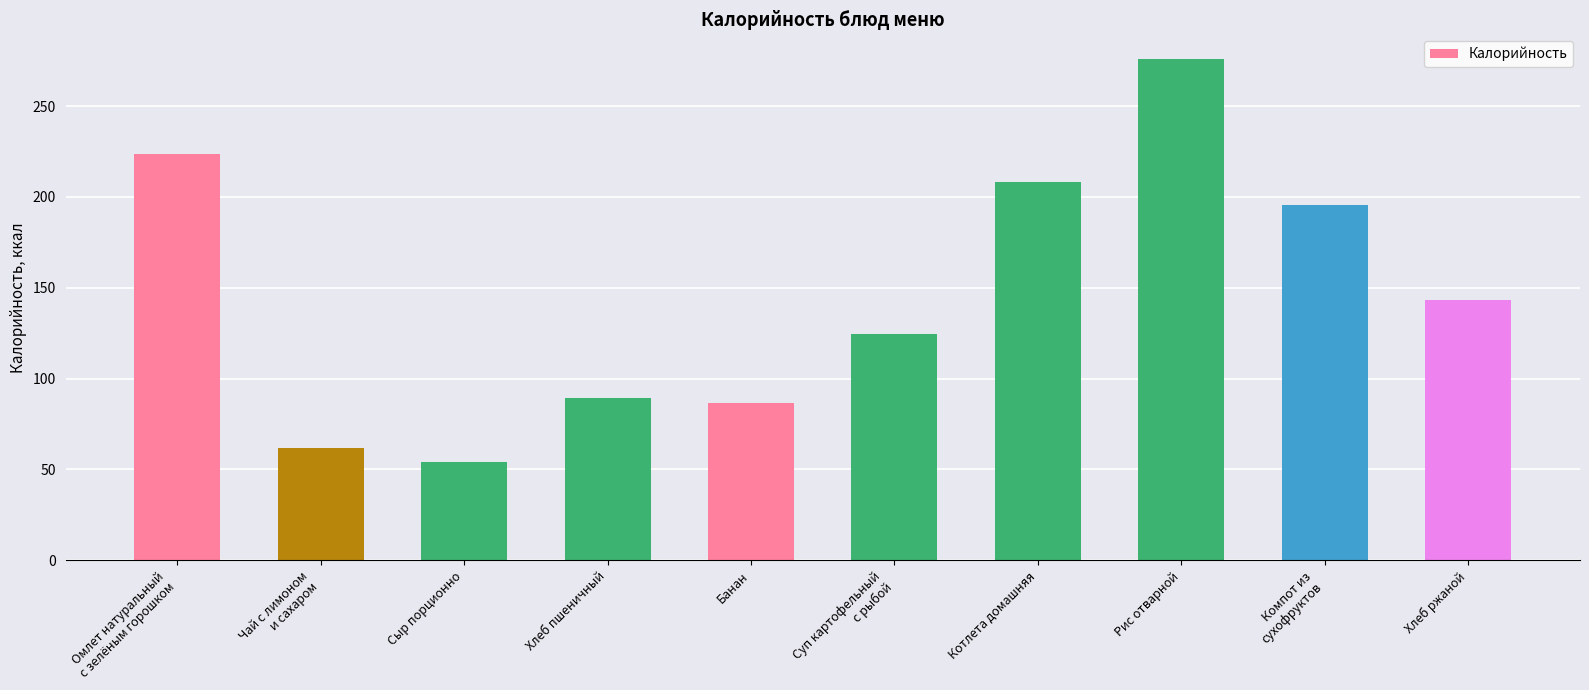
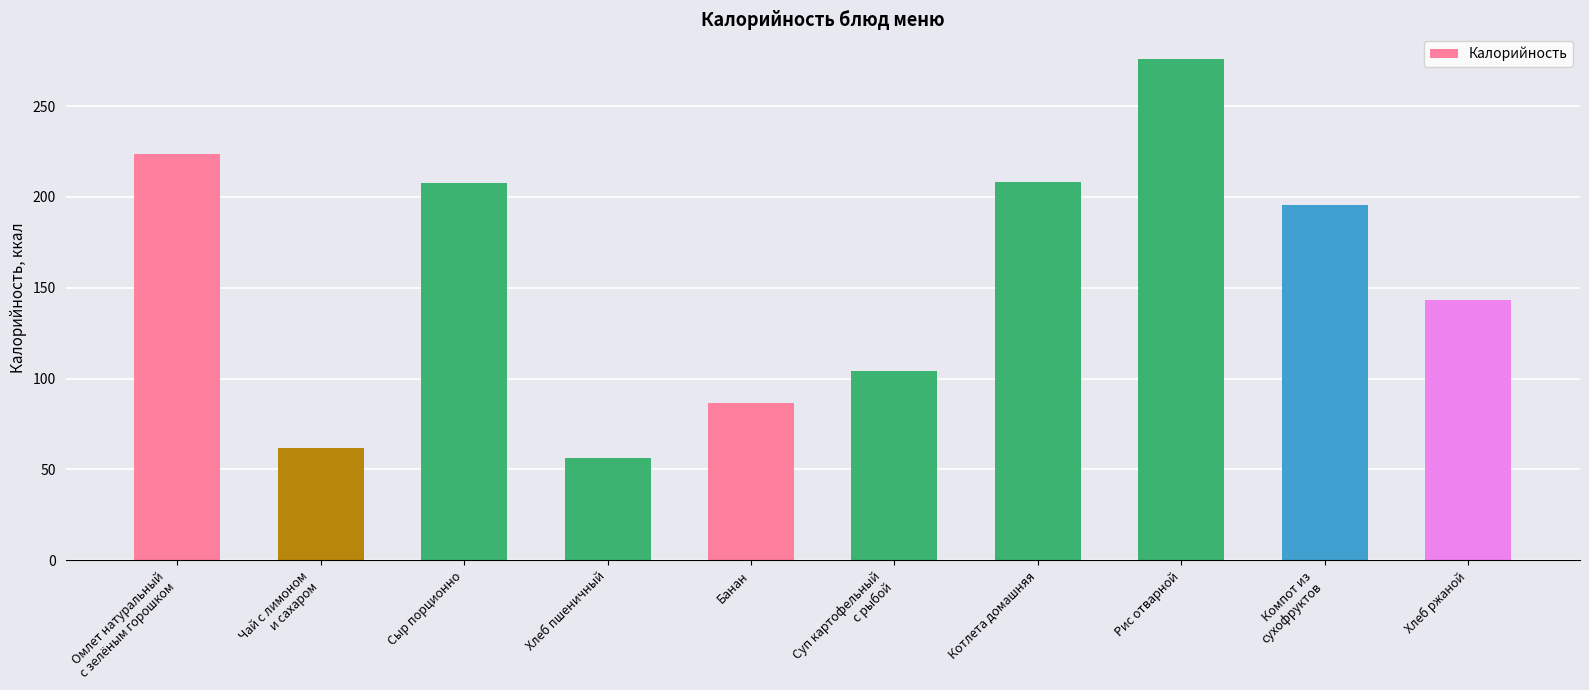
  {
    "Омлет натуральный с зелёным горошком": 224,
    "Чай с лимоном и сахаром": 62,
-   "Сыр порционно": 54,
-   "Хлеб пшеничный": 89,
+   "Сыр порционно": 207,
+   "Хлеб пшеничный": 56,
    "Банан": 87,
-   "Суп картофельный с рыбой": 125,
+   "Суп картофельный с рыбой": 104,
    "Котлета домашняя": 208,
    "Рис отварной": 276,
    "Компот из сухофруктов": 196,
    "Хлеб ржаной": 143
  }
